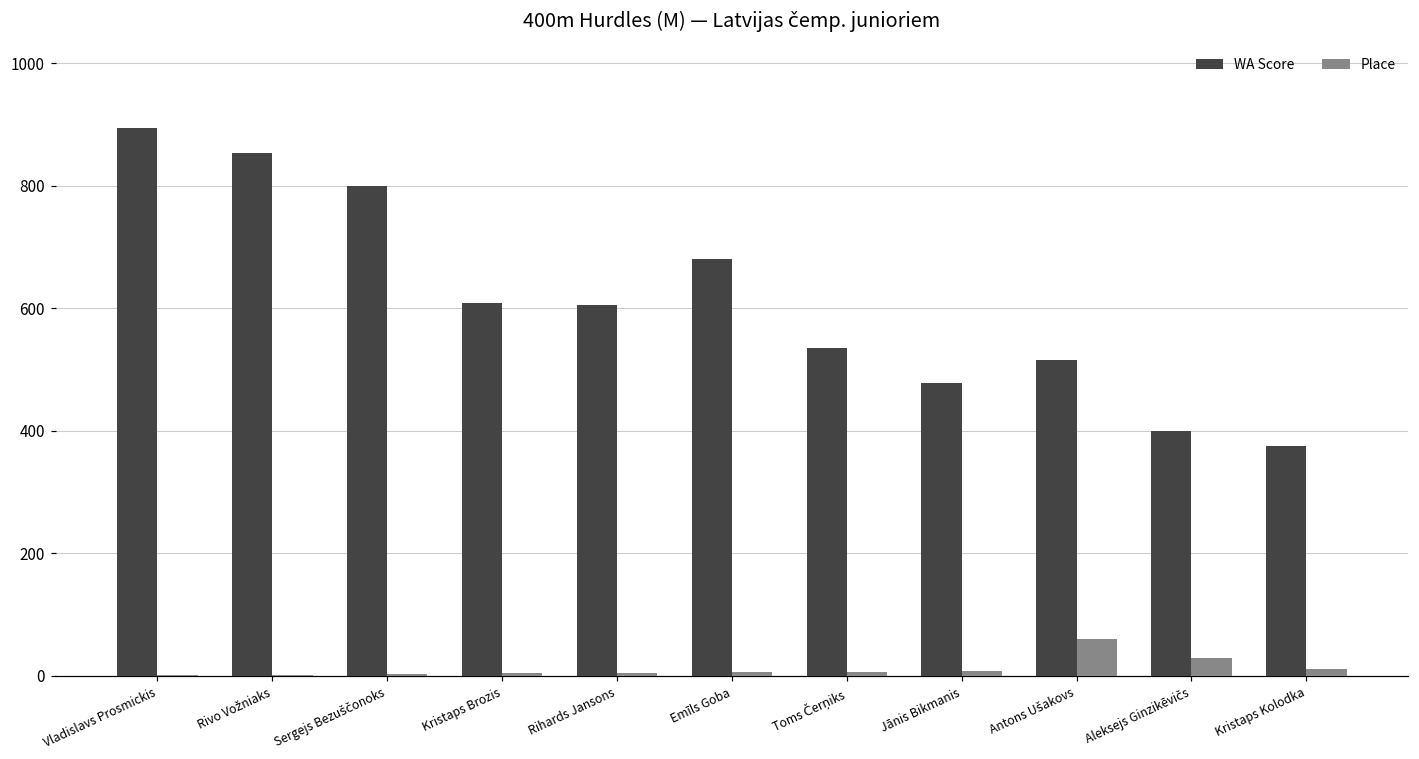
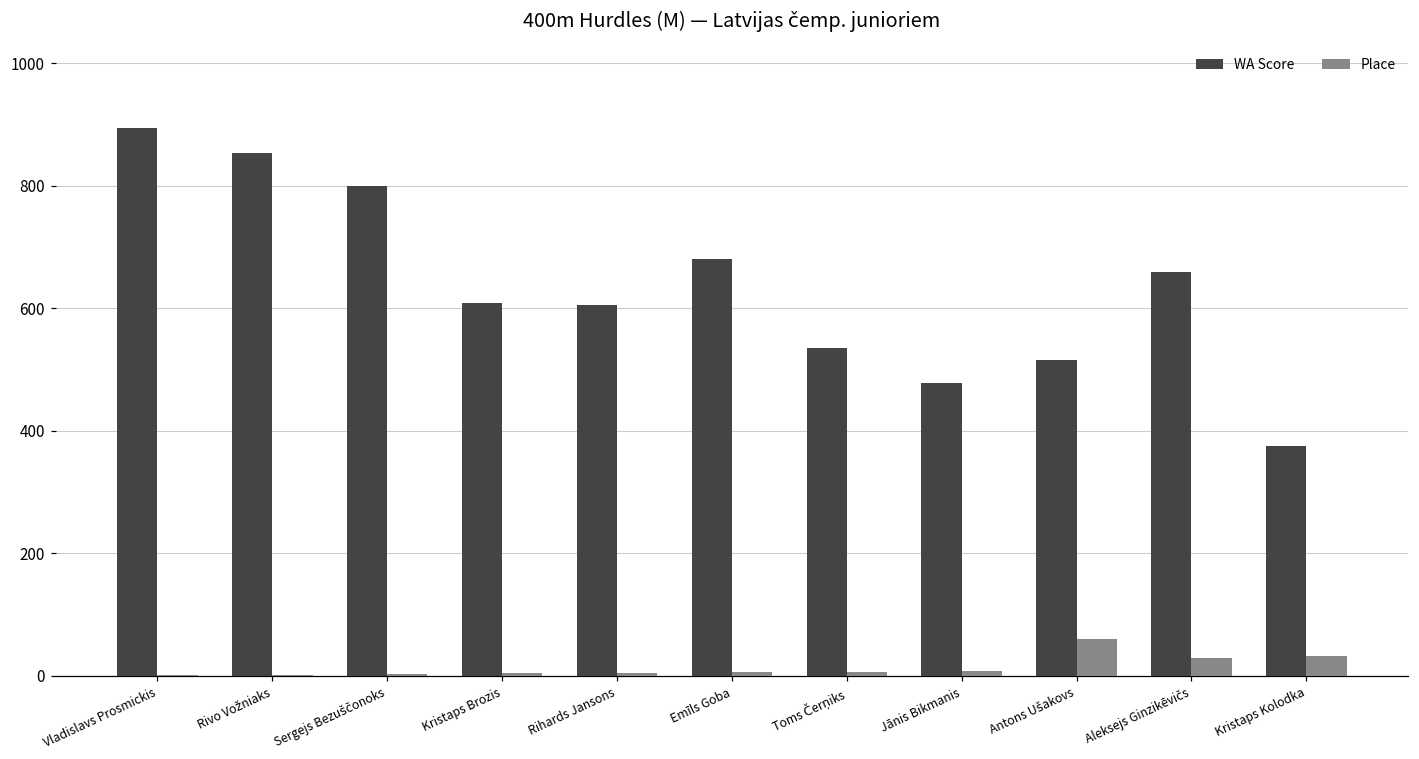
  {
    "WA Score": {
      "Vladislavs Prosmickis": 900,
      "Rivo Vožniaks": 850,
      "Sergejs Bezuščonoks": 800,
      "Kristaps Brozis": 610,
      "Rihards Jansons": 610,
      "Emīls Goba": 680,
      "Toms Čerņiks": 540,
      "Jānis Bikmanis": 480,
      "Antons Ušakovs": 520,
-     "Aleksejs Ginzikēvičs": 400,
+     "Aleksejs Ginzikēvičs": 660,
      "Kristaps Kolodka": 380
    },
    "Place": {
      "Rihards Jansons": 10,
      "Emīls Goba": 10,
      "Toms Čerņiks": 10,
      "Jānis Bikmanis": 10,
      "Antons Ušakovs": 60,
      "Aleksejs Ginzikēvičs": 30,
-     "Kristaps Kolodka": 10
+     "Kristaps Kolodka": 30
    }
  }
